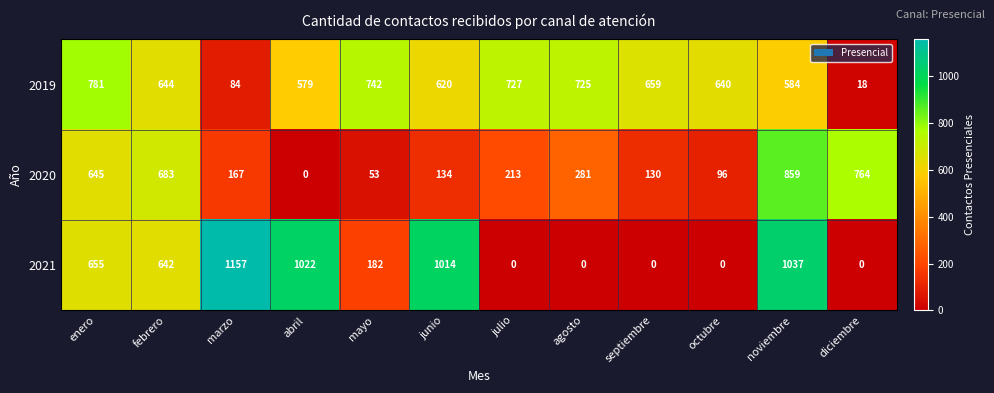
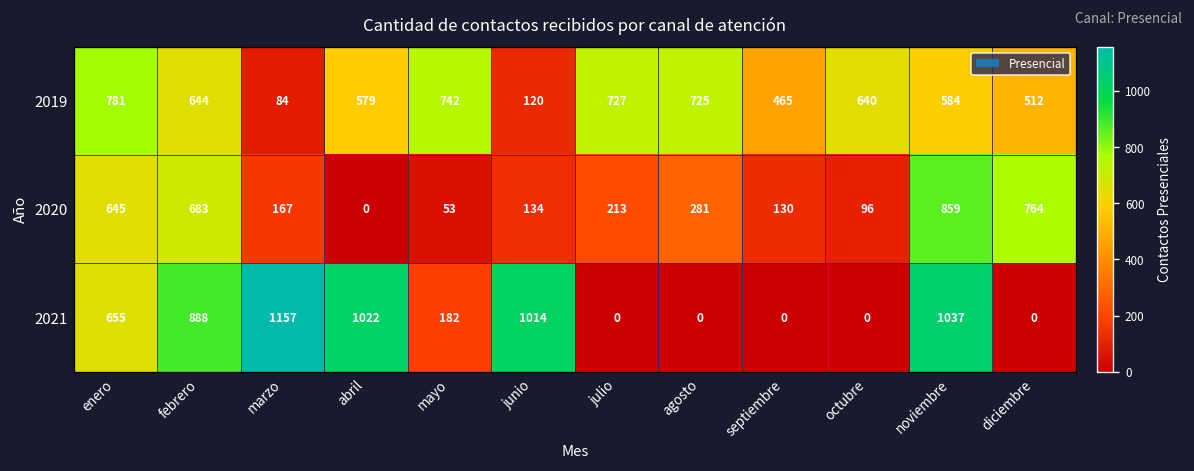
  {
    "2019": {
      "enero": 781,
      "febrero": 644,
      "marzo": 84,
      "abril": 579,
      "mayo": 742,
-     "junio": 620,
+     "junio": 120,
      "julio": 727,
      "agosto": 725,
-     "septiembre": 659,
+     "septiembre": 465,
      "octubre": 640,
      "noviembre": 584,
-     "diciembre": 18
+     "diciembre": 512
    },
    "2020": {
      "enero": 645,
      "febrero": 683,
      "marzo": 167,
      "abril": 0,
      "mayo": 53,
      "junio": 134,
      "julio": 213,
      "agosto": 281,
      "septiembre": 130,
      "octubre": 96,
      "noviembre": 859,
      "diciembre": 764
    },
    "2021": {
      "enero": 655,
-     "febrero": 642,
+     "febrero": 888,
      "marzo": 1157,
      "abril": 1022,
      "mayo": 182,
      "junio": 1014,
      "julio": 0,
      "agosto": 0,
      "septiembre": 0,
      "octubre": 0,
      "noviembre": 1037,
      "diciembre": 0
    }
  }
